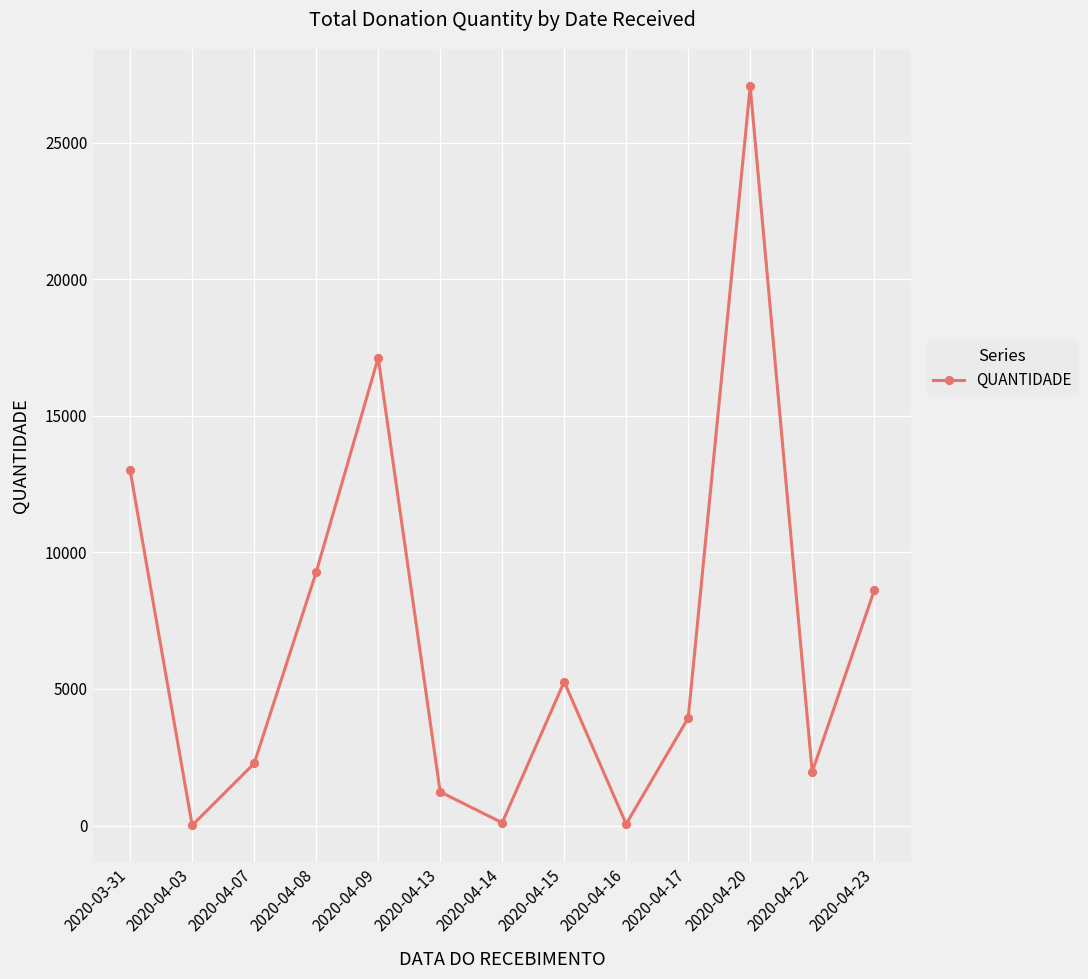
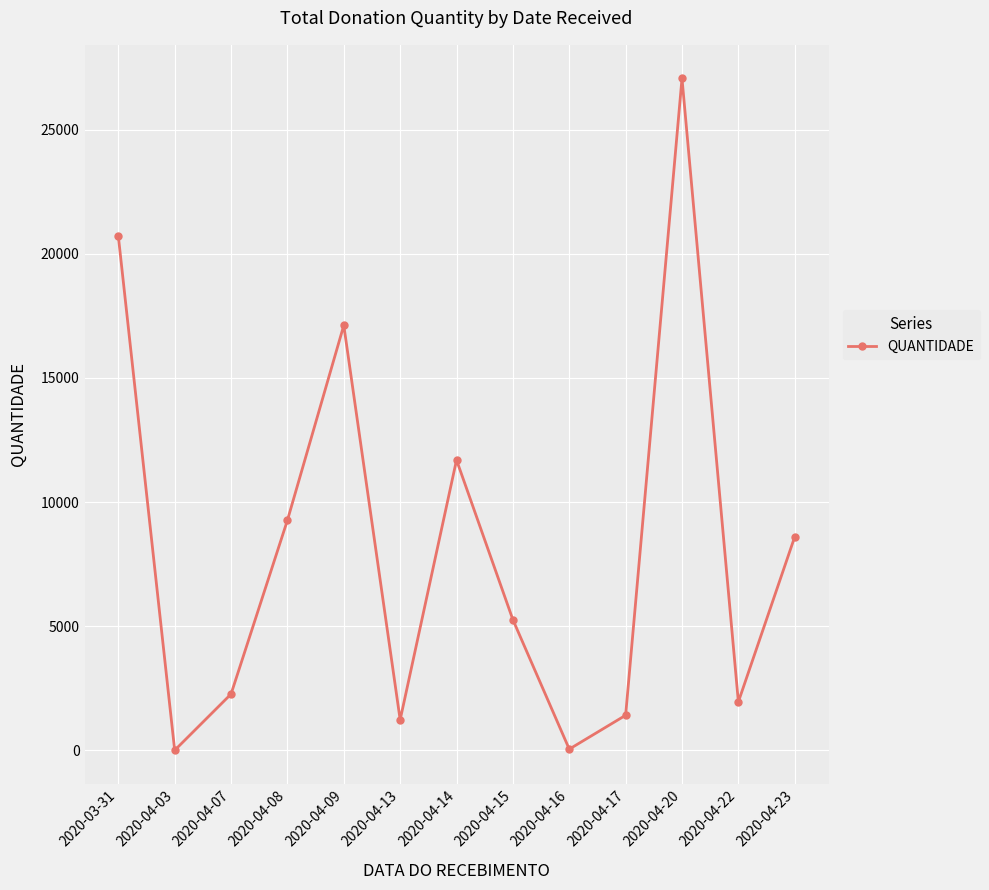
  {
-   "2020-03-31": 13000,
+   "2020-03-31": 20700,
    "2020-04-03": 0,
    "2020-04-07": 2300,
    "2020-04-08": 9300,
    "2020-04-09": 17100,
    "2020-04-13": 1200,
-   "2020-04-14": 100,
+   "2020-04-14": 11700,
    "2020-04-15": 5300,
    "2020-04-16": 100,
-   "2020-04-17": 3900,
+   "2020-04-17": 1400,
    "2020-04-20": 27100,
    "2020-04-22": 2000,
    "2020-04-23": 8600
  }
